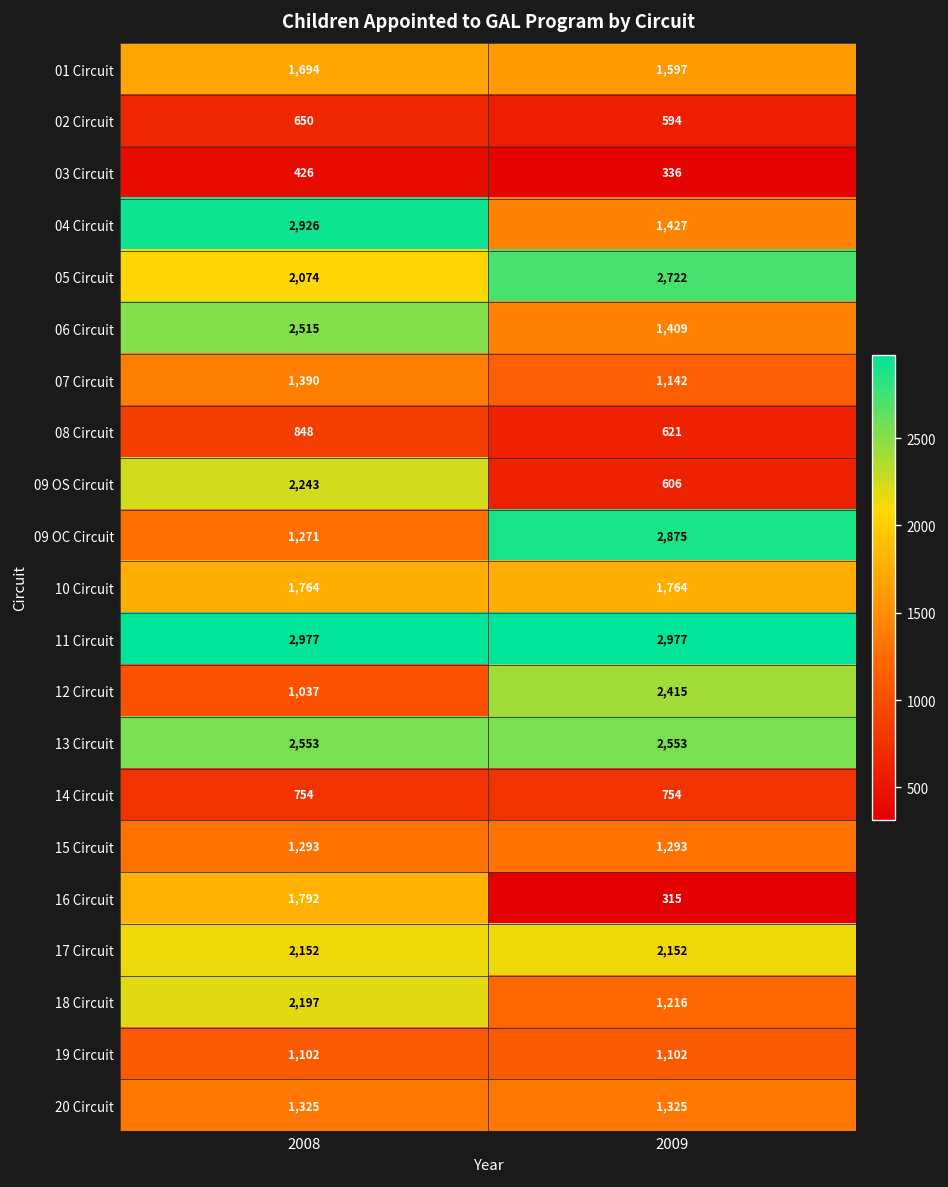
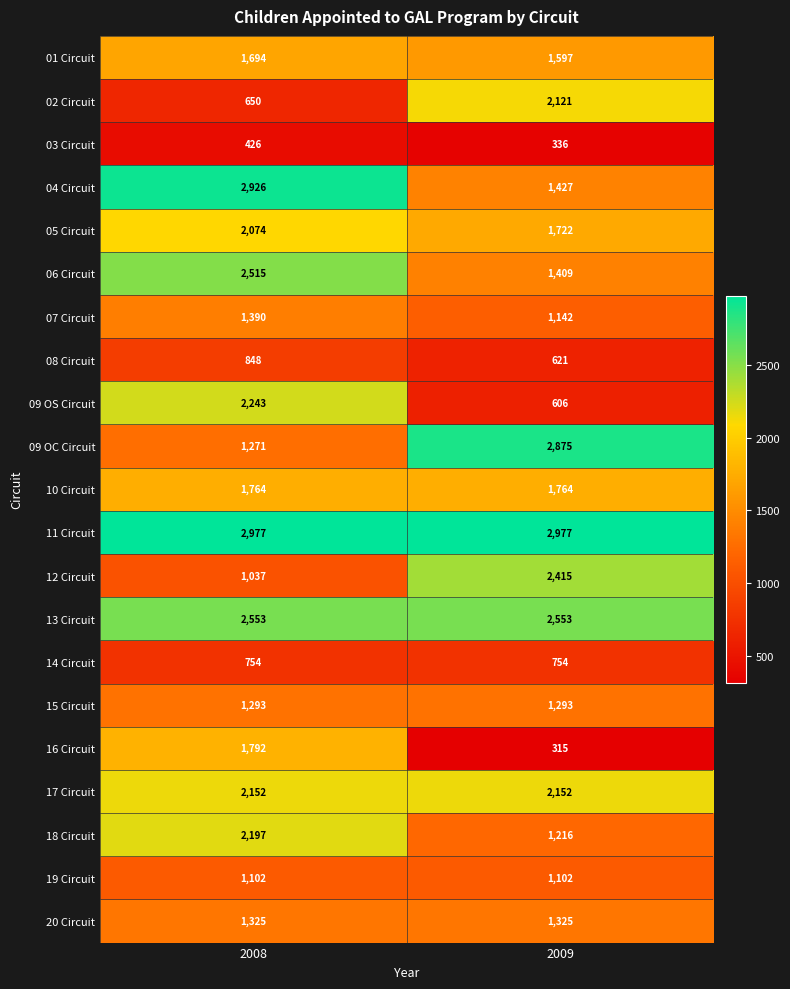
  {
    "01 Circuit": {
      "2008": "1,694",
      "2009": "1,597"
    },
    "02 Circuit": {
      "2008": "650",
-     "2009": "594"
+     "2009": "2,121"
    },
    "03 Circuit": {
      "2008": "426",
      "2009": "336"
    },
    "04 Circuit": {
      "2008": "2,926",
      "2009": "1,427"
    },
    "05 Circuit": {
      "2008": "2,074",
-     "2009": "2,722"
+     "2009": "1,722"
    },
    "06 Circuit": {
      "2008": "2,515",
      "2009": "1,409"
    },
    "07 Circuit": {
      "2008": "1,390",
      "2009": "1,142"
    },
    "08 Circuit": {
      "2008": "848",
      "2009": "621"
    },
    "09 OS Circuit": {
      "2008": "2,243",
      "2009": "606"
    },
    "09 OC Circuit": {
      "2008": "1,271",
      "2009": "2,875"
    },
    "10 Circuit": {
      "2008": "1,764",
      "2009": "1,764"
    },
    "11 Circuit": {
      "2008": "2,977",
      "2009": "2,977"
    },
    "12 Circuit": {
      "2008": "1,037",
      "2009": "2,415"
    },
    "13 Circuit": {
      "2008": "2,553",
      "2009": "2,553"
    },
    "14 Circuit": {
      "2008": "754",
      "2009": "754"
    },
    "15 Circuit": {
      "2008": "1,293",
      "2009": "1,293"
    },
    "16 Circuit": {
      "2008": "1,792",
      "2009": "315"
    },
    "17 Circuit": {
      "2008": "2,152",
      "2009": "2,152"
    },
    "18 Circuit": {
      "2008": "2,197",
      "2009": "1,216"
    },
    "19 Circuit": {
      "2008": "1,102",
      "2009": "1,102"
    },
    "20 Circuit": {
      "2008": "1,325",
      "2009": "1,325"
    }
  }
